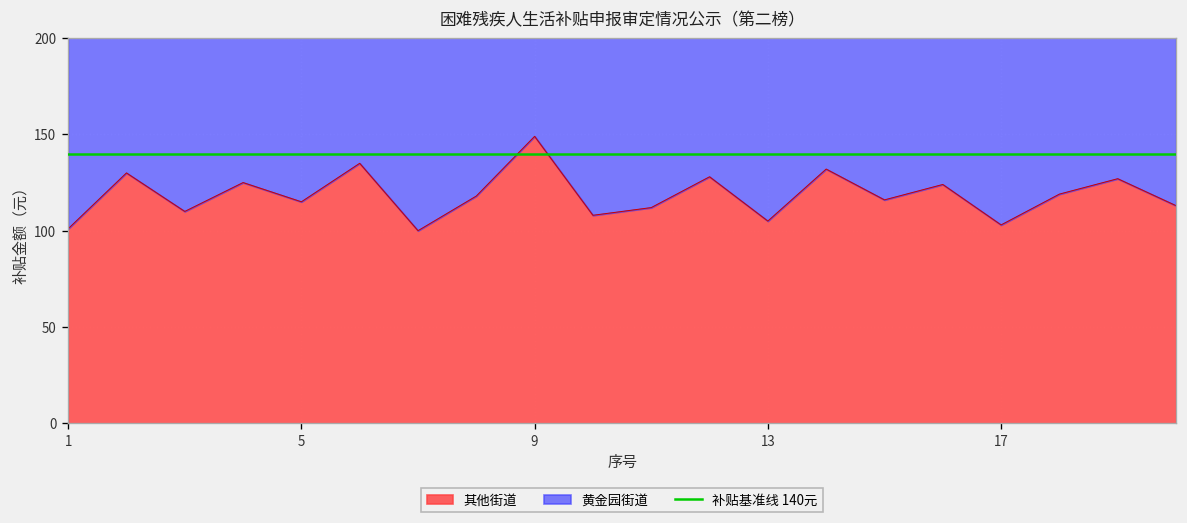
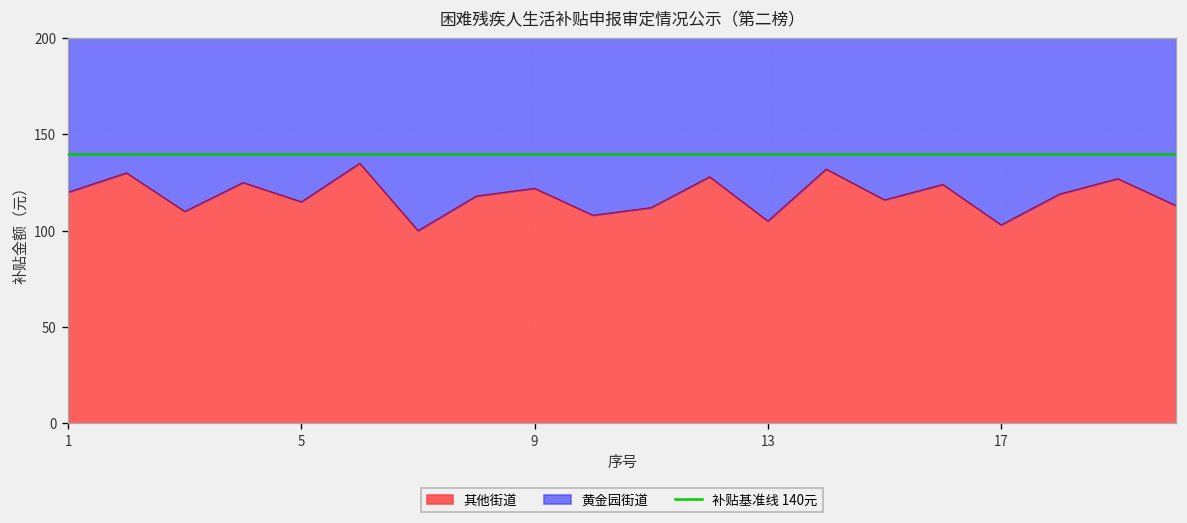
  {
    "其他街道": {
-     "1": 101,
+     "1": 120,
      "5": 115,
-     "9": 149,
+     "9": 122,
      "13": 105,
      "17": 103
    }
  }
